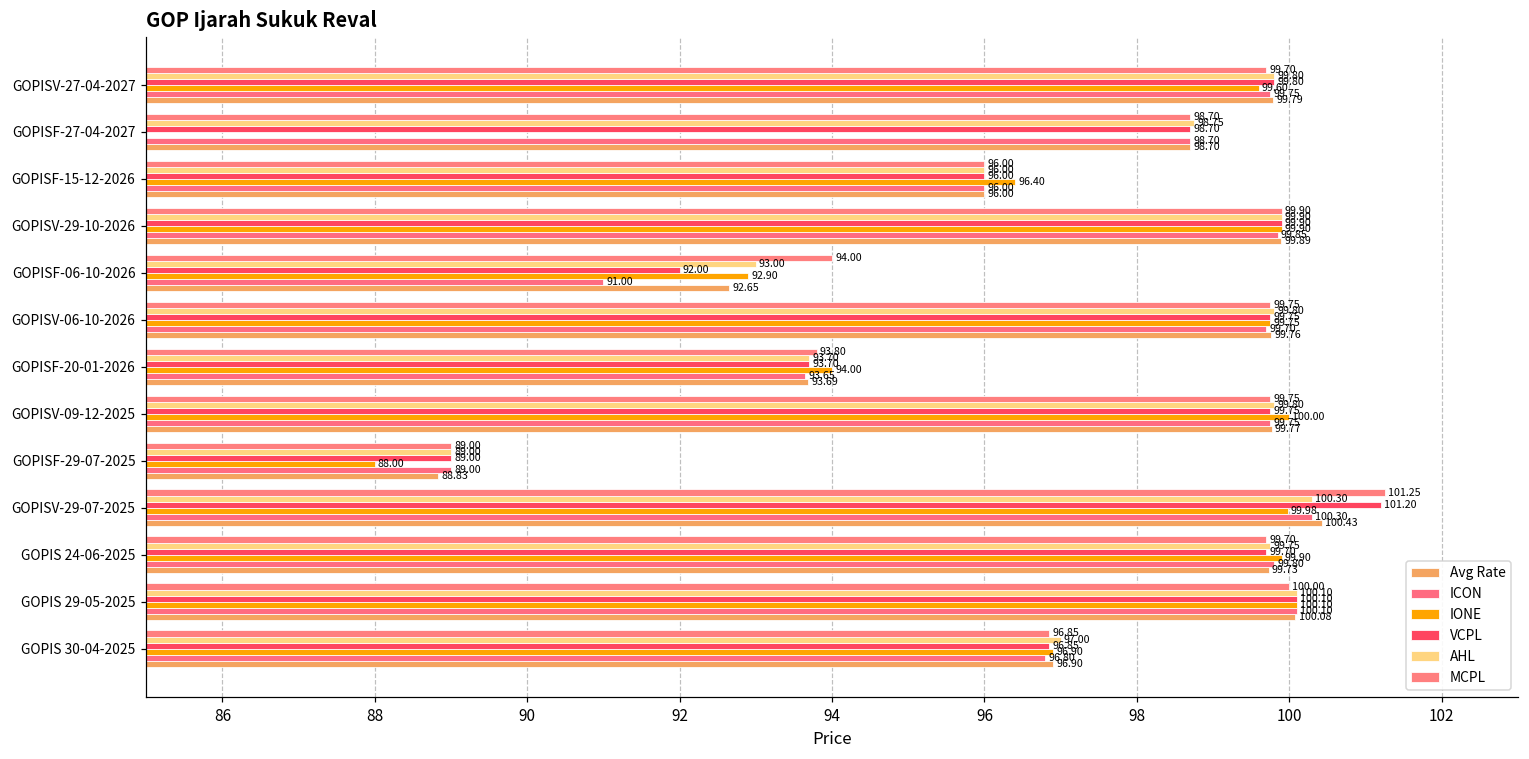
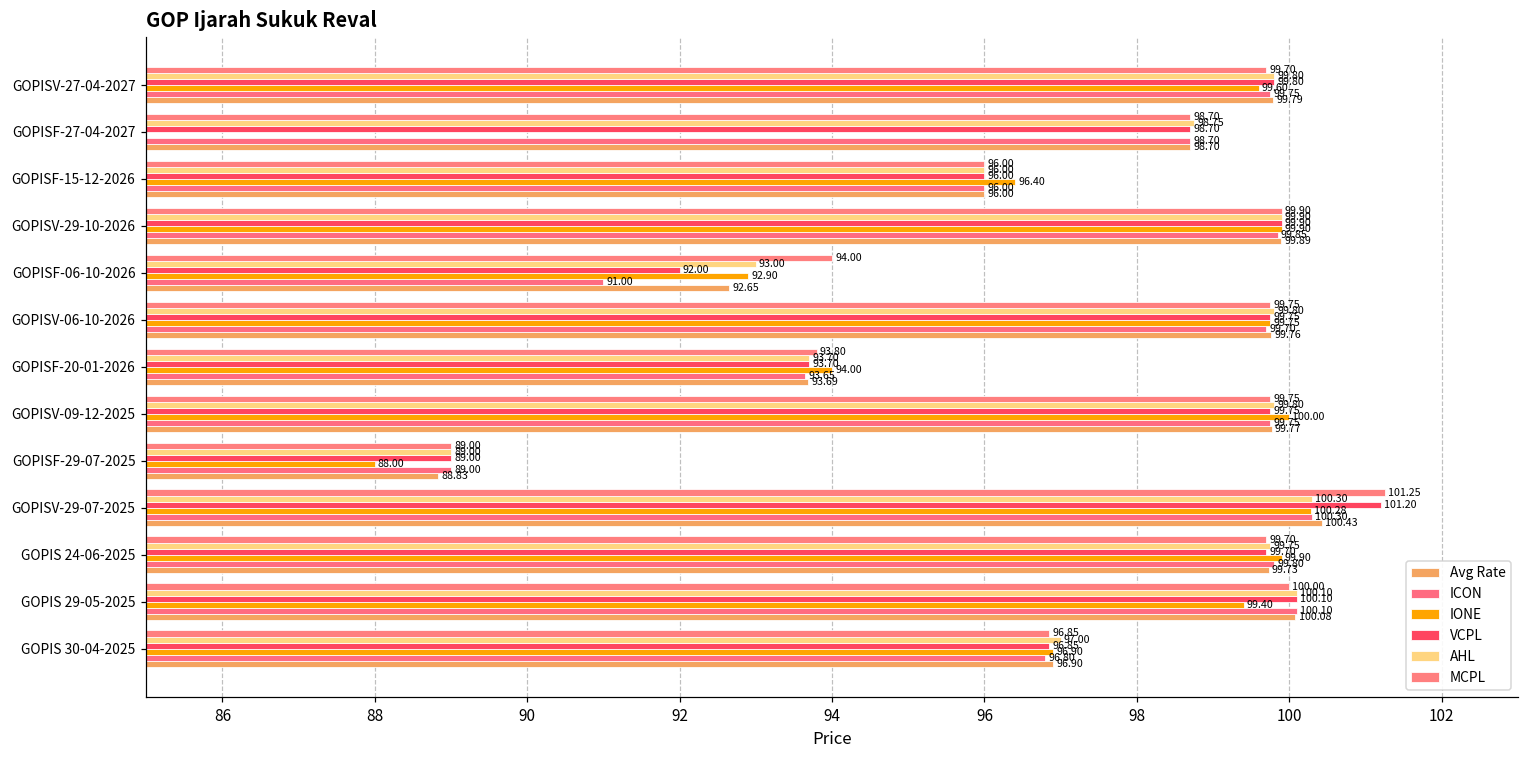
  {
    "IONE": {
      "GOPISF-15-12-2026": 96.40,
      "GOPISF-06-10-2026": 92.90,
      "GOPISF-20-01-2026": 94.00,
      "GOPISV-09-12-2025": 100.00,
      "GOPISF-29-07-2025": 88.00,
-     "GOPISV-29-07-2025": 99.98,
-     "GOPIS 29-05-2025": 100.10
+     "GOPISV-29-07-2025": 100.28,
+     "GOPIS 29-05-2025": 99.40
    }
  }
